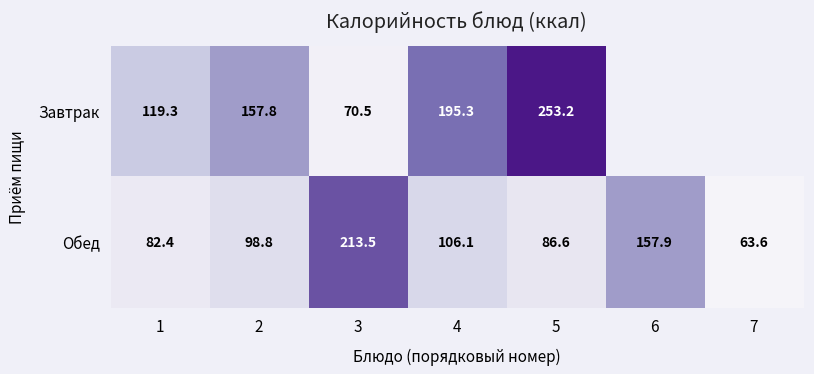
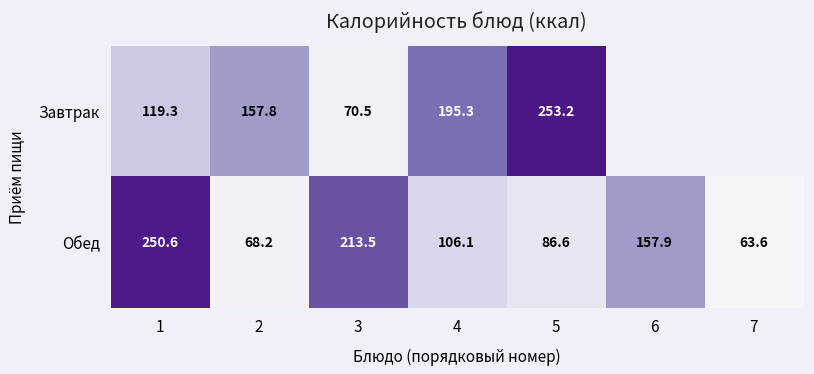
  {
    "Завтрак": {
      "1": 119.3,
      "2": 157.8,
      "3": 70.5,
      "4": 195.3,
      "5": 253.2
    },
    "Обед": {
-     "1": 82.4,
-     "2": 98.8,
+     "1": 250.6,
+     "2": 68.2,
      "3": 213.5,
      "4": 106.1,
      "5": 86.6,
      "6": 157.9,
      "7": 63.6
    }
  }
